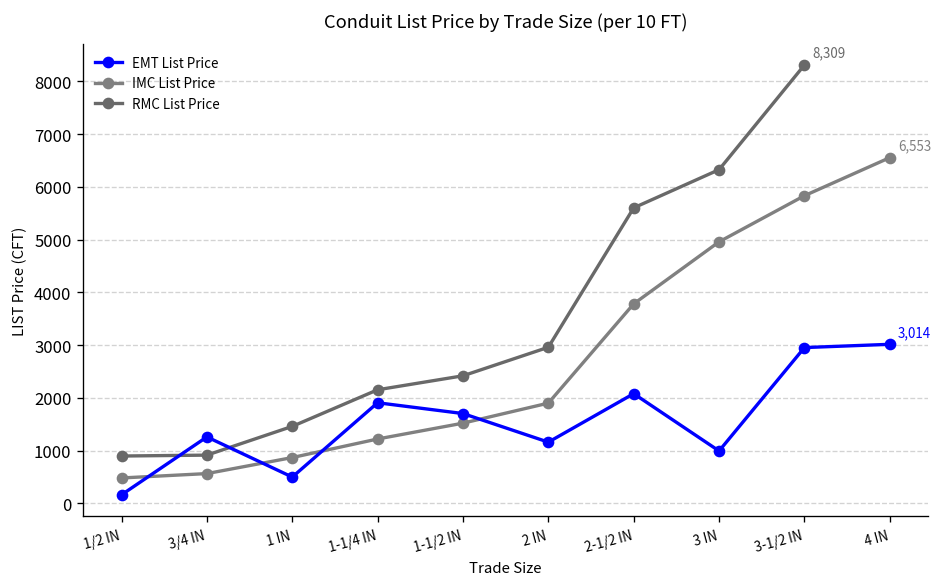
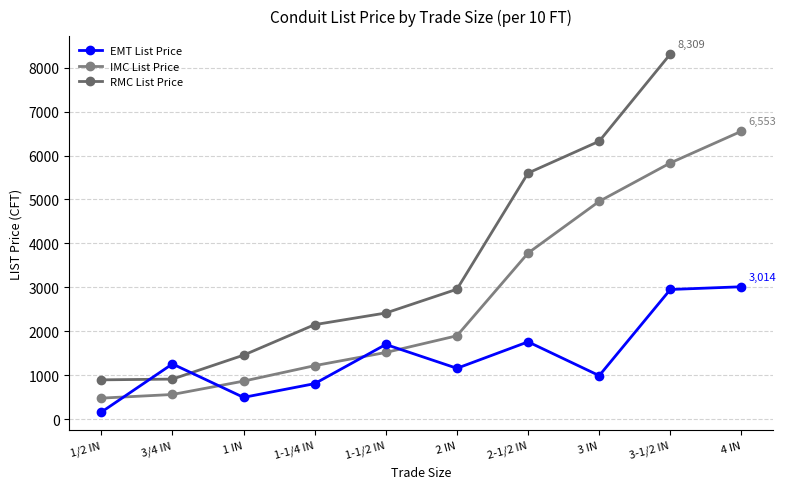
  {
    "EMT List Price": {
      "1/2 IN": 200,
      "3/4 IN": 1300,
      "1 IN": 500,
-     "1-1/4 IN": 1900,
+     "1-1/4 IN": 800,
      "1-1/2 IN": 1700,
      "2 IN": 1200,
-     "2-1/2 IN": 2100,
+     "2-1/2 IN": 1800,
      "3 IN": 1000,
      "3-1/2 IN": 3000
    }
  }
